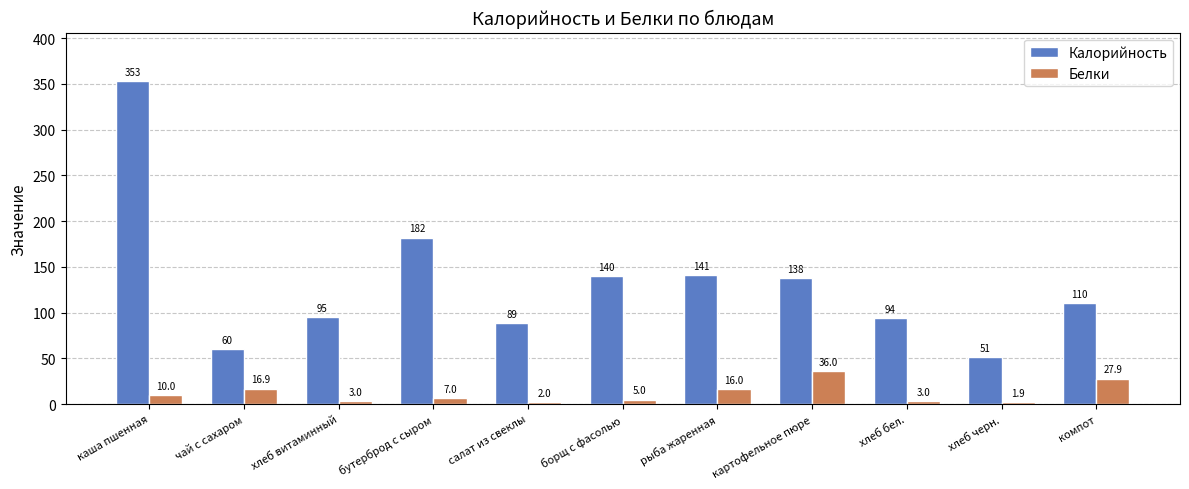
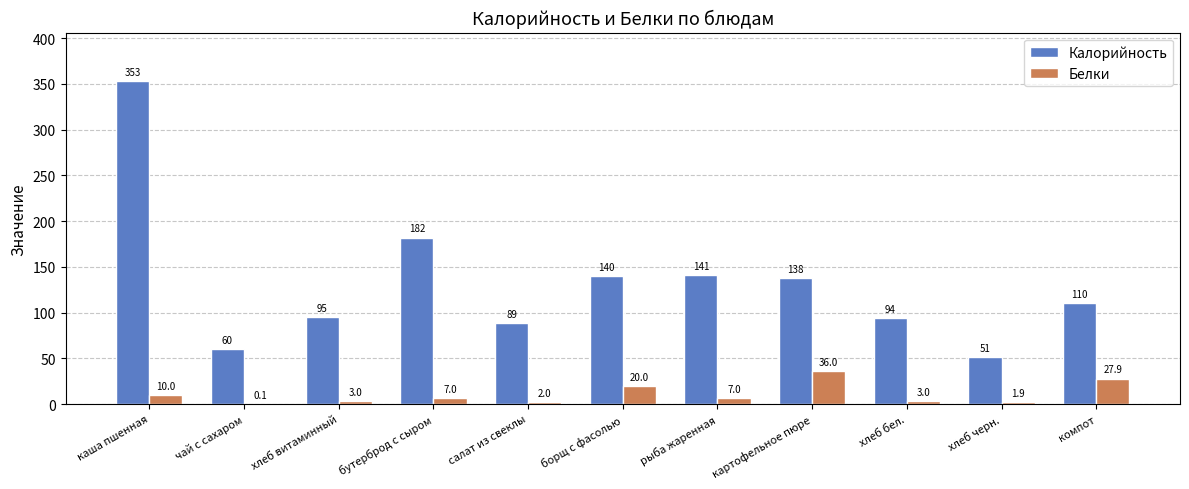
  {
    "Калорийность": {
      "каша пшенная": 353,
      "чай с сахаром": 60,
      "хлеб витаминный": 95,
      "бутерброд с сыром": 182,
      "салат из свеклы": 89,
      "борщ с фасолью": 140,
      "рыба жаренная": 141,
      "картофельное пюре": 138,
      "хлеб бел.": 94,
      "хлеб черн.": 51,
      "компот": 110
    },
    "Белки": {
      "каша пшенная": 10.0,
-     "чай с сахаром": 16.9,
+     "чай с сахаром": 0.1,
      "хлеб витаминный": 3.0,
      "бутерброд с сыром": 7.0,
      "салат из свеклы": 2.0,
-     "борщ с фасолью": 5.0,
-     "рыба жаренная": 16.0,
+     "борщ с фасолью": 20.0,
+     "рыба жаренная": 7.0,
      "картофельное пюре": 36.0,
      "хлеб бел.": 3.0,
      "хлеб черн.": 1.9,
      "компот": 27.9
    }
  }
